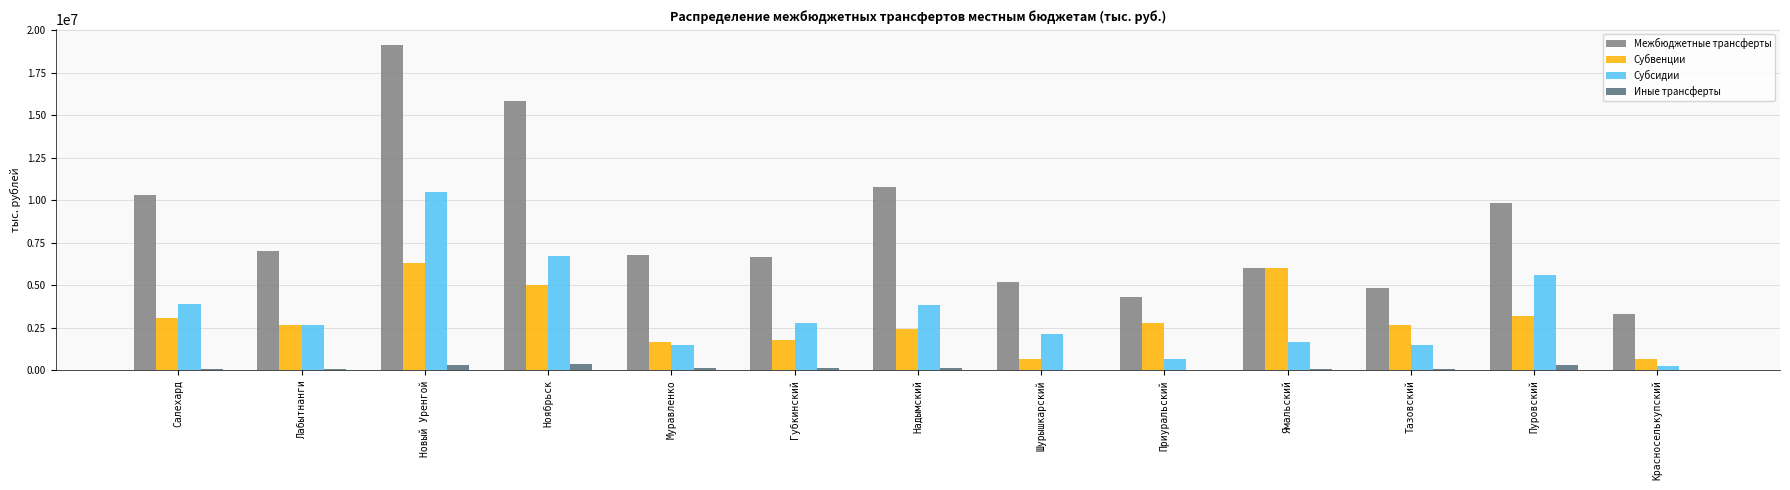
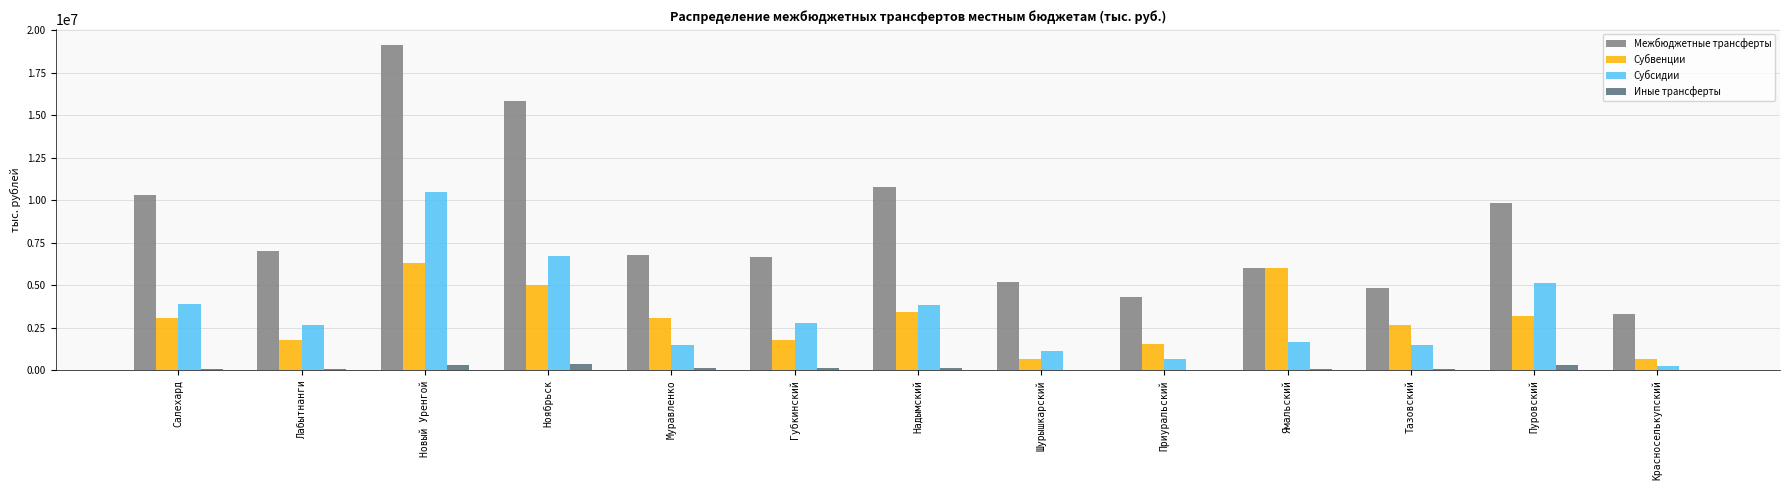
  {
    "Субвенции": {
      "Салехард": 3100000,
-     "Лабытнанги": 2700000,
+     "Лабытнанги": 1800000,
      "Новый Уренгой": 6300000,
      "Ноябрьск": 5000000,
-     "Муравленко": 1700000,
+     "Муравленко": 3100000,
      "Губкинский": 1800000,
-     "Надымский": 2400000,
+     "Надымский": 3400000,
      "Шурышкарский": 700000,
-     "Приуральский": 2800000,
+     "Приуральский": 1500000,
      "Ямальский": 6000000,
      "Тазовский": 2600000,
      "Пуровский": 3200000,
      "Красноселькупский": 600000
    },
    "Субсидии": {
      "Салехард": 3900000,
      "Лабытнанги": 2700000,
      "Новый Уренгой": 10500000,
      "Ноябрьск": 6700000,
      "Муравленко": 1500000,
      "Губкинский": 2800000,
      "Надымский": 3800000,
-     "Шурышкарский": 2100000,
+     "Шурышкарский": 1100000,
      "Приуральский": 700000,
      "Ямальский": 1700000,
      "Тазовский": 1500000,
-     "Пуровский": 5600000,
+     "Пуровский": 5100000,
      "Красноселькупский": 200000
    }
  }
